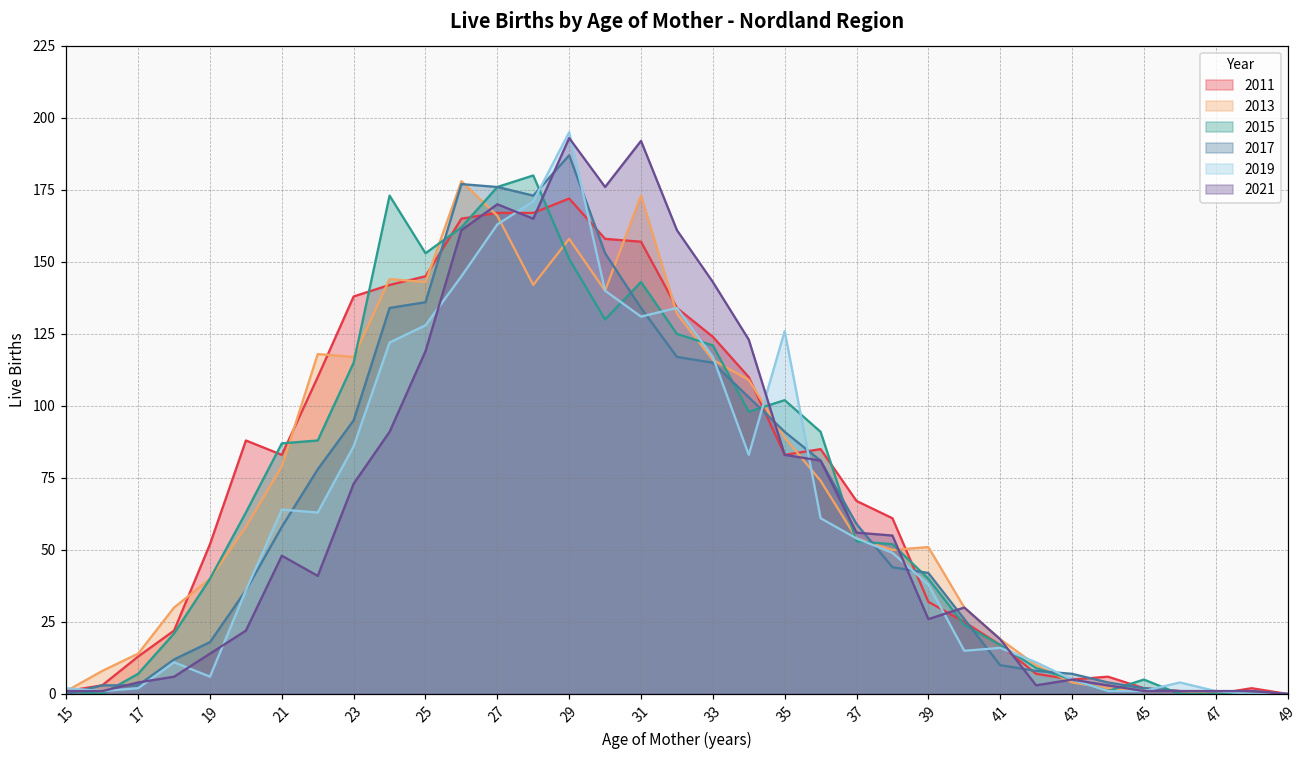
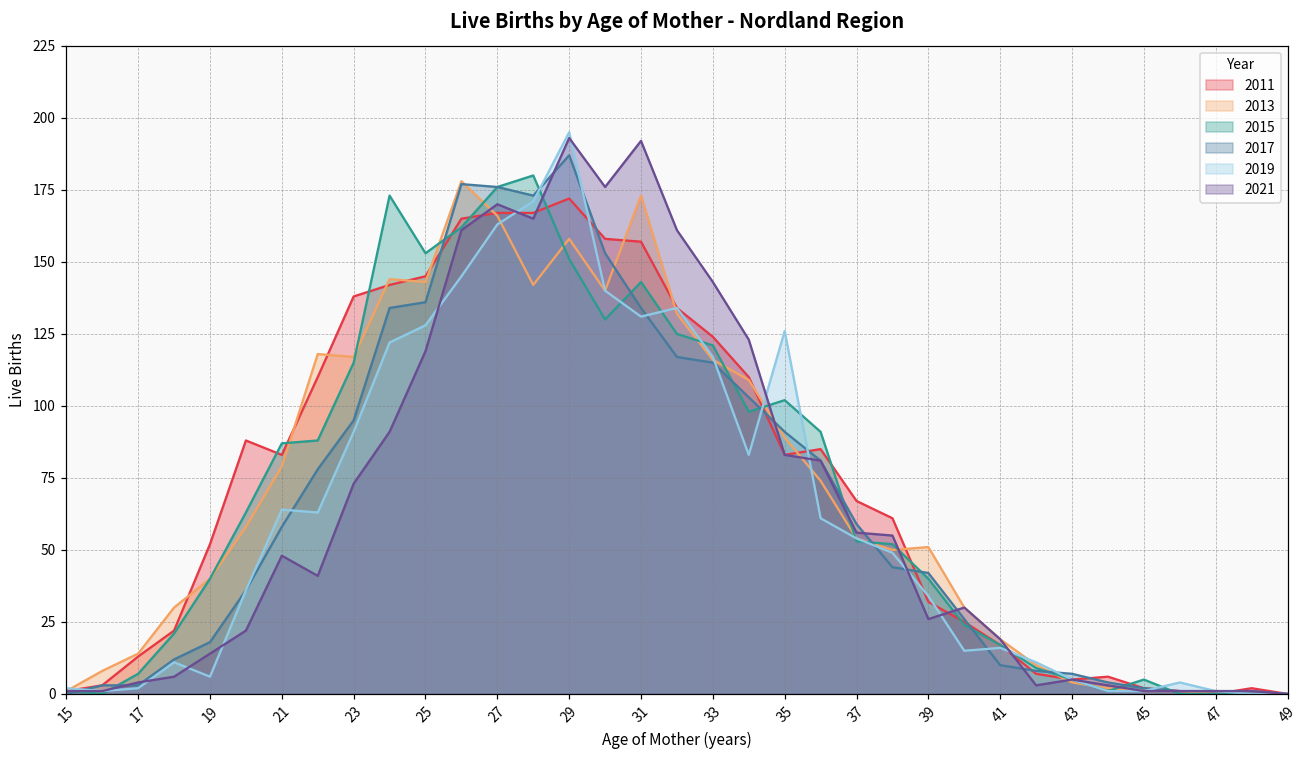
  {
    "2019": {
      "15": 2,
      "17": 2,
      "19": 6,
      "21": 64,
-     "23": 86,
+     "23": 91,
      "25": 128,
      "27": 163,
      "29": 195,
      "31": 131,
      "33": 117,
      "35": 126,
-     "39": 38,
+     "39": 34,
      "41": 16
    }
  }
